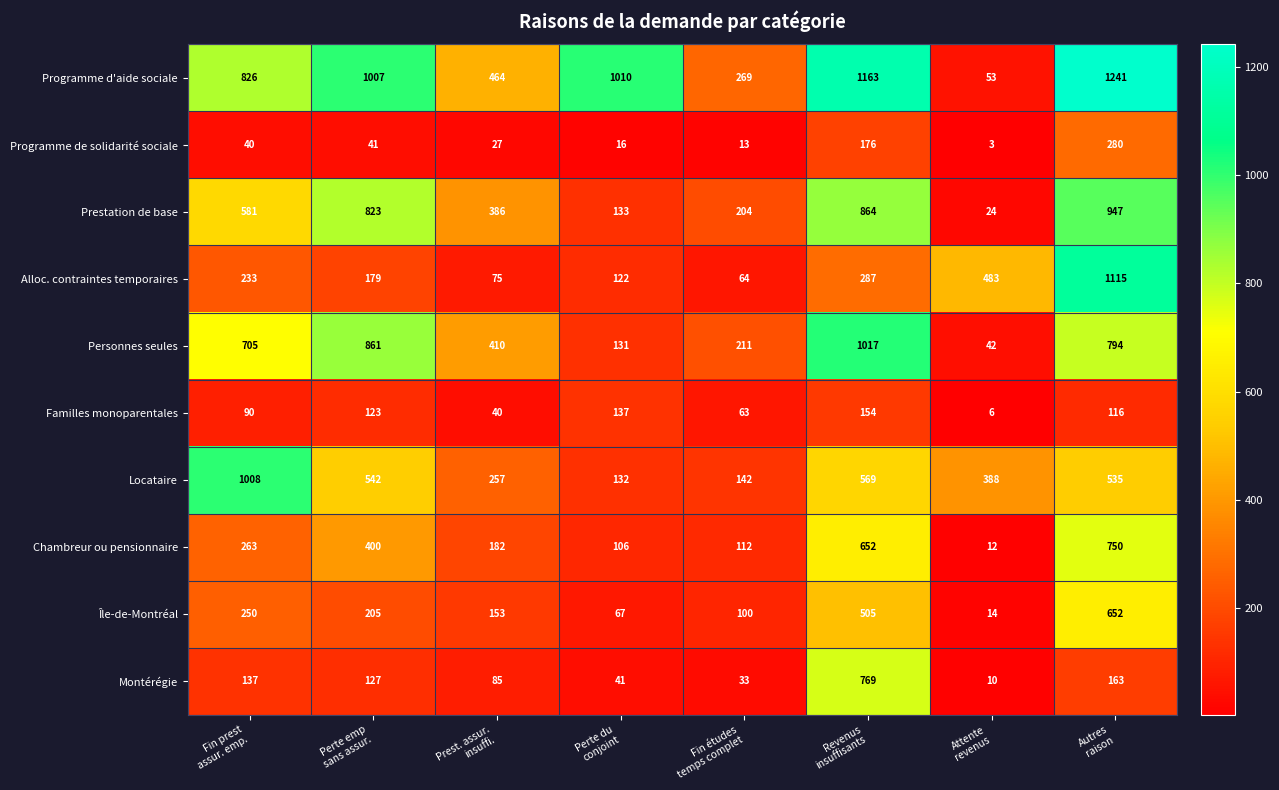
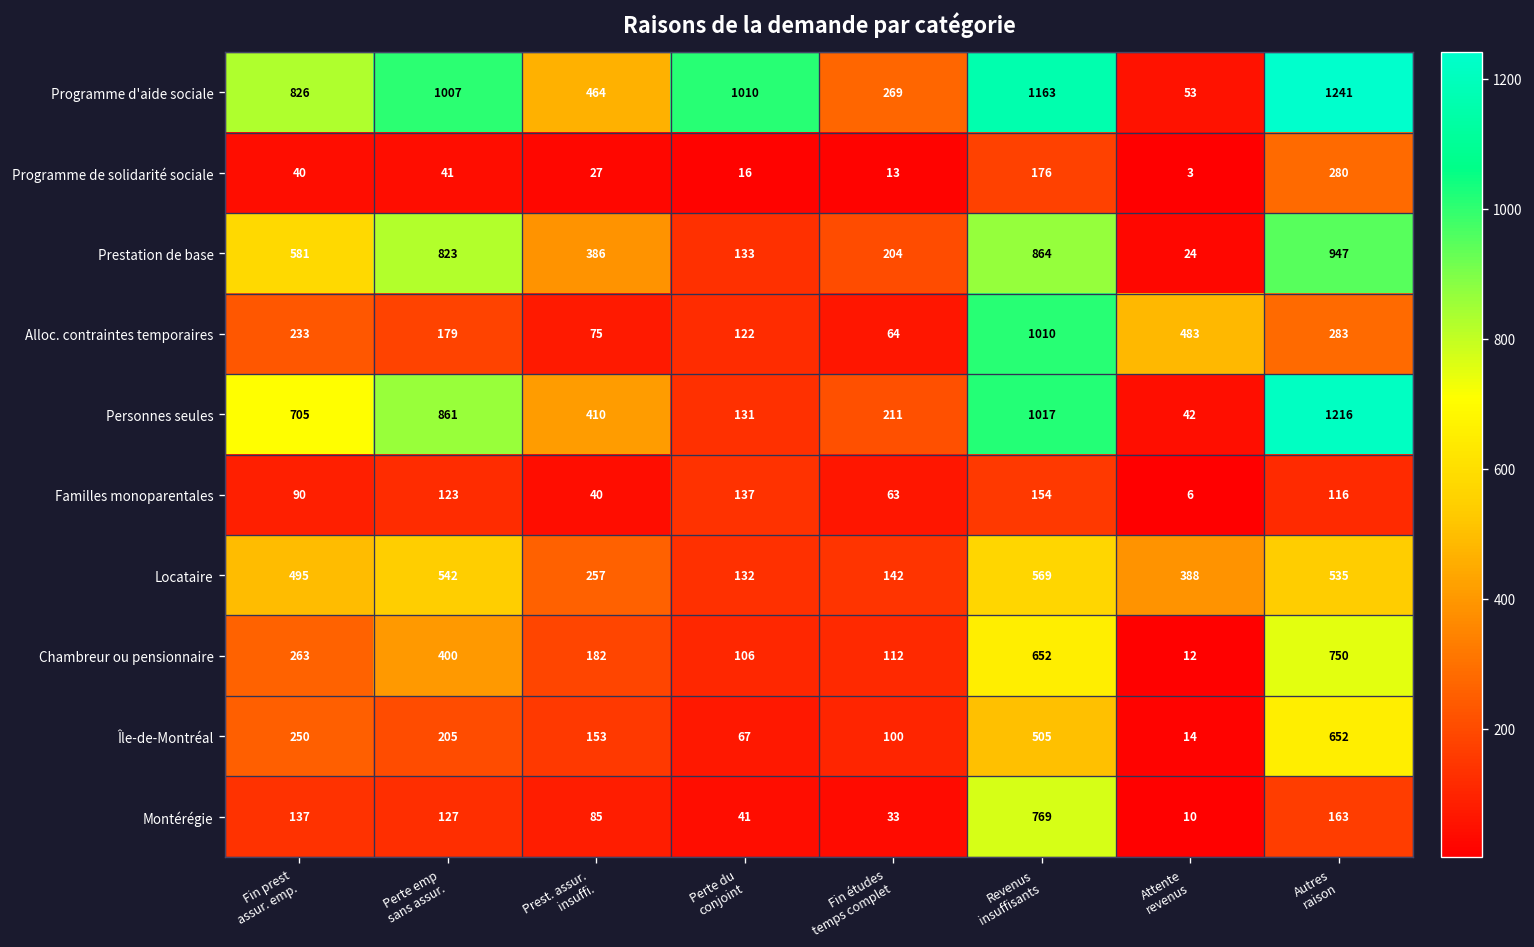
  {
    "Programme d'aide sociale": {
      "Fin prest assur. emp.": 826,
      "Perte emp sans assur.": 1007,
      "Prest. assur. insuffi.": 464,
      "Perte du conjoint": 1010,
      "Fin études temps complet": 269,
      "Revenus insuffisants": 1163,
      "Attente revenus": 53,
      "Autres raison": 1241
    },
    "Programme de solidarité sociale": {
      "Fin prest assur. emp.": 40,
      "Perte emp sans assur.": 41,
      "Prest. assur. insuffi.": 27,
      "Perte du conjoint": 16,
      "Fin études temps complet": 13,
      "Revenus insuffisants": 176,
      "Attente revenus": 3,
      "Autres raison": 280
    },
    "Prestation de base": {
      "Fin prest assur. emp.": 581,
      "Perte emp sans assur.": 823,
      "Prest. assur. insuffi.": 386,
      "Perte du conjoint": 133,
      "Fin études temps complet": 204,
      "Revenus insuffisants": 864,
      "Attente revenus": 24,
      "Autres raison": 947
    },
    "Alloc. contraintes temporaires": {
      "Fin prest assur. emp.": 233,
      "Perte emp sans assur.": 179,
      "Prest. assur. insuffi.": 75,
      "Perte du conjoint": 122,
      "Fin études temps complet": 64,
-     "Revenus insuffisants": 287,
+     "Revenus insuffisants": 1010,
      "Attente revenus": 483,
-     "Autres raison": 1115
+     "Autres raison": 283
    },
    "Personnes seules": {
      "Fin prest assur. emp.": 705,
      "Perte emp sans assur.": 861,
      "Prest. assur. insuffi.": 410,
      "Perte du conjoint": 131,
      "Fin études temps complet": 211,
      "Revenus insuffisants": 1017,
      "Attente revenus": 42,
-     "Autres raison": 794
+     "Autres raison": 1216
    },
    "Familles monoparentales": {
      "Fin prest assur. emp.": 90,
      "Perte emp sans assur.": 123,
      "Prest. assur. insuffi.": 40,
      "Perte du conjoint": 137,
      "Fin études temps complet": 63,
      "Revenus insuffisants": 154,
      "Attente revenus": 6,
      "Autres raison": 116
    },
    "Locataire": {
-     "Fin prest assur. emp.": 1008,
+     "Fin prest assur. emp.": 495,
      "Perte emp sans assur.": 542,
      "Prest. assur. insuffi.": 257,
      "Perte du conjoint": 132,
      "Fin études temps complet": 142,
      "Revenus insuffisants": 569,
      "Attente revenus": 388,
      "Autres raison": 535
    },
    "Chambreur ou pensionnaire": {
      "Fin prest assur. emp.": 263,
      "Perte emp sans assur.": 400,
      "Prest. assur. insuffi.": 182,
      "Perte du conjoint": 106,
      "Fin études temps complet": 112,
      "Revenus insuffisants": 652,
      "Attente revenus": 12,
      "Autres raison": 750
    },
    "Île-de-Montréal": {
      "Fin prest assur. emp.": 250,
      "Perte emp sans assur.": 205,
      "Prest. assur. insuffi.": 153,
      "Perte du conjoint": 67,
      "Fin études temps complet": 100,
      "Revenus insuffisants": 505,
      "Attente revenus": 14,
      "Autres raison": 652
    },
    "Montérégie": {
      "Fin prest assur. emp.": 137,
      "Perte emp sans assur.": 127,
      "Prest. assur. insuffi.": 85,
      "Perte du conjoint": 41,
      "Fin études temps complet": 33,
      "Revenus insuffisants": 769,
      "Attente revenus": 10,
      "Autres raison": 163
    }
  }
